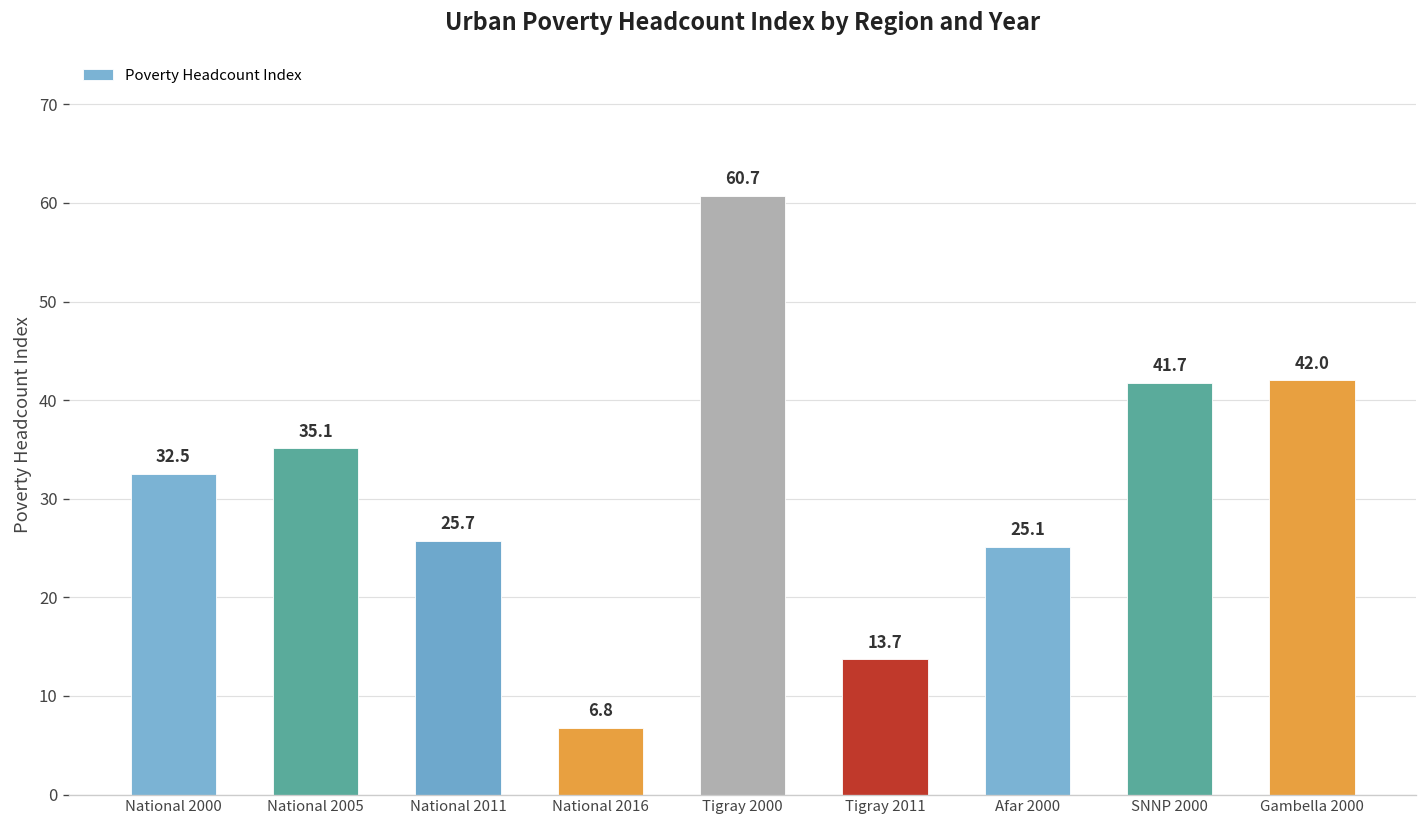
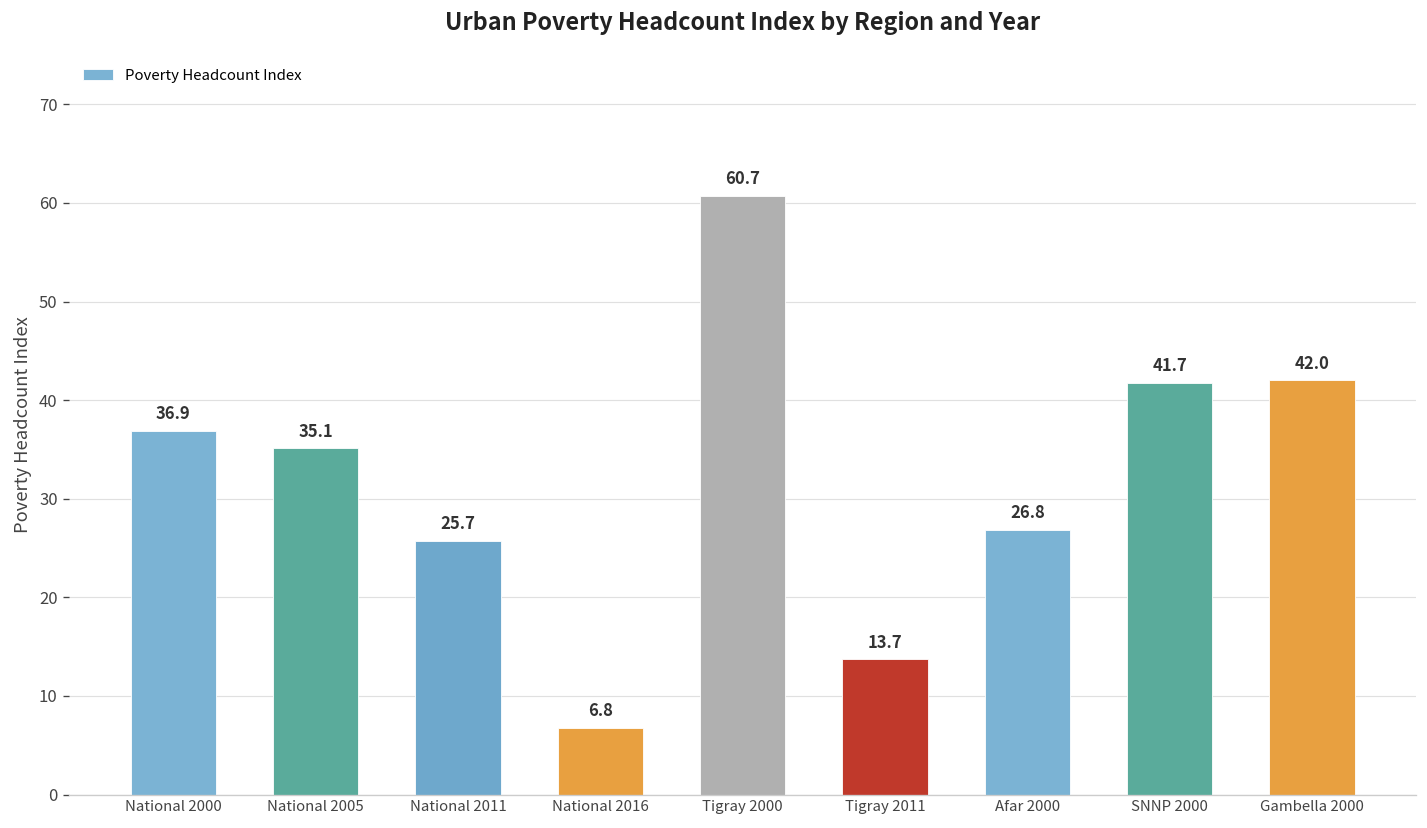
  {
-   "National 2000": 32.5,
+   "National 2000": 36.9,
    "National 2005": 35.1,
    "National 2011": 25.7,
    "National 2016": 6.8,
    "Tigray 2000": 60.7,
    "Tigray 2011": 13.7,
-   "Afar 2000": 25.1,
+   "Afar 2000": 26.8,
    "SNNP 2000": 41.7,
    "Gambella 2000": 42.0
  }
